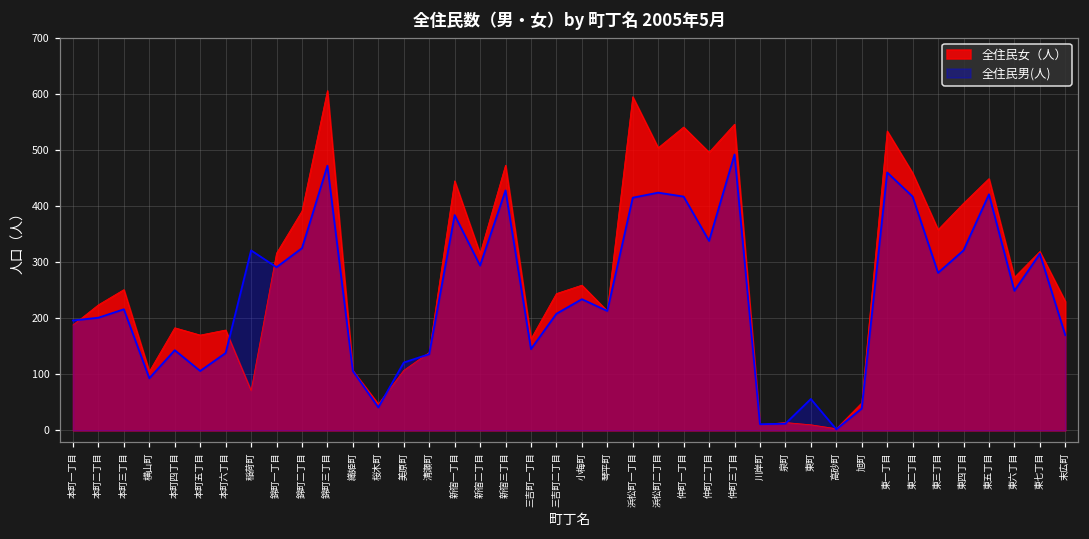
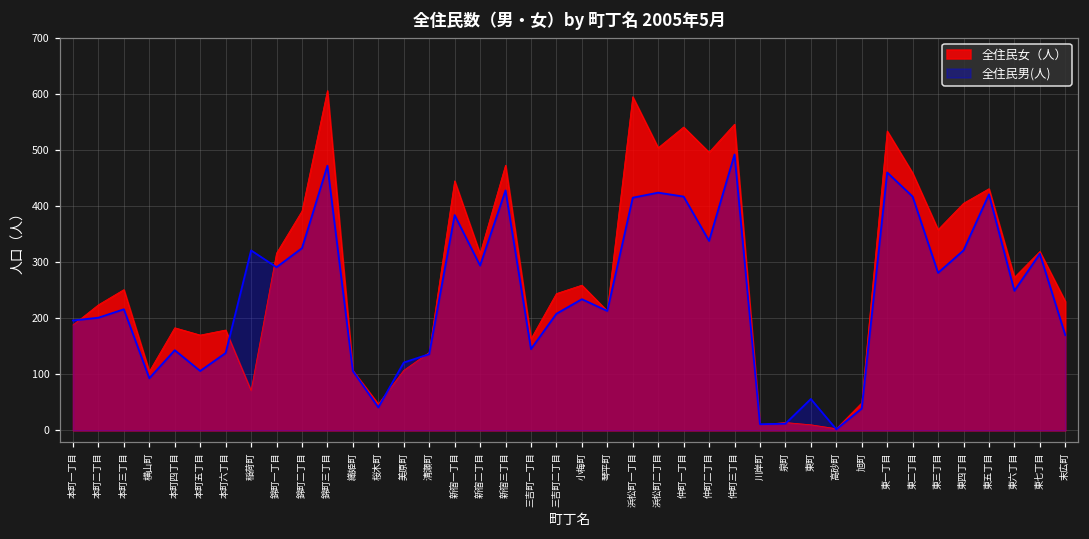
  {
    "全住民女（人）": {
      "本町一丁目": 190,
      "本町二丁目": 220,
      "本町三丁目": 250,
      "横山町": 110,
      "本町四丁目": 180,
      "本町五丁目": 170,
      "本町六丁目": 180,
      "稲荷町": 70,
      "錦町一丁目": 320,
      "錦町二丁目": 390,
      "錦町三丁目": 610,
      "桜木町": 50,
      "美原町": 110,
      "新宿一丁目": 450,
      "新宿二丁目": 320,
      "新宿三丁目": 470,
      "三吉町一丁目": 160,
      "三吉町二丁目": 240,
      "小梅町": 260,
      "浜松町一丁目": 600,
      "浜松町二丁目": 500,
      "仲町一丁目": 540,
      "仲町二丁目": 500,
      "仲町三丁目": 550,
      "東町": 10,
      "旭町": 50,
      "東一丁目": 530,
      "東二丁目": 460,
      "東三丁目": 360,
      "東四丁目": 410,
-     "東五丁目": 450,
+     "東五丁目": 430,
      "東六丁目": 270,
      "末広町": 230
    },
    "全住民男(人)": {
      "本町一丁目": 200,
      "本町二丁目": 200,
      "本町三丁目": 220,
      "横山町": 90,
      "本町四丁目": 140,
      "本町五丁目": 110,
      "本町六丁目": 140,
      "稲荷町": 320,
      "錦町一丁目": 290,
      "錦町二丁目": 330,
      "錦町三丁目": 470,
      "桜木町": 40,
      "美原町": 120,
      "新宿一丁目": 380,
      "新宿二丁目": 290,
      "新宿三丁目": 430,
      "三吉町一丁目": 150,
      "三吉町二丁目": 210,
      "小梅町": 230,
      "浜松町一丁目": 420,
      "浜松町二丁目": 420,
      "仲町一丁目": 420,
      "仲町二丁目": 340,
      "仲町三丁目": 490,
      "東町": 60,
      "旭町": 40,
      "東一丁目": 460,
      "東二丁目": 420,
      "東三丁目": 280,
      "東四丁目": 320,
      "東五丁目": 420,
      "東六丁目": 250,
      "末広町": 170
    }
  }
